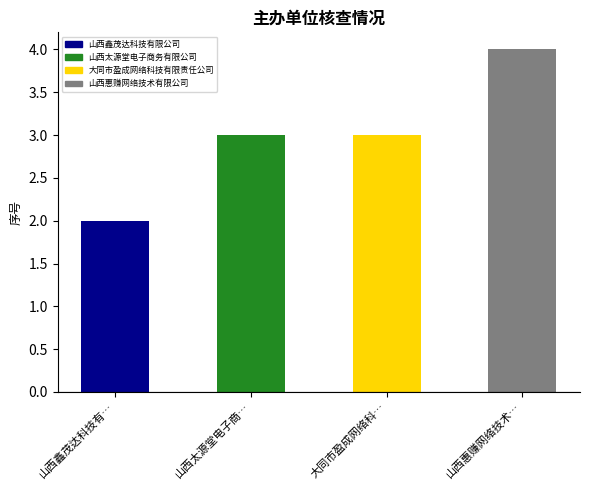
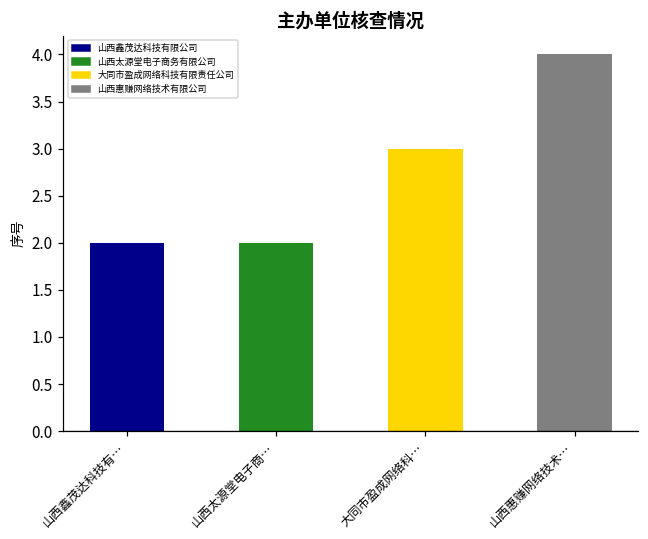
  {
    "山西鑫茂达科技有…": 2,
-   "山西太源堂电子商…": 3,
+   "山西太源堂电子商…": 2,
    "大同市盈成网络科…": 3,
    "山西惠赚网络技术…": 4
  }
